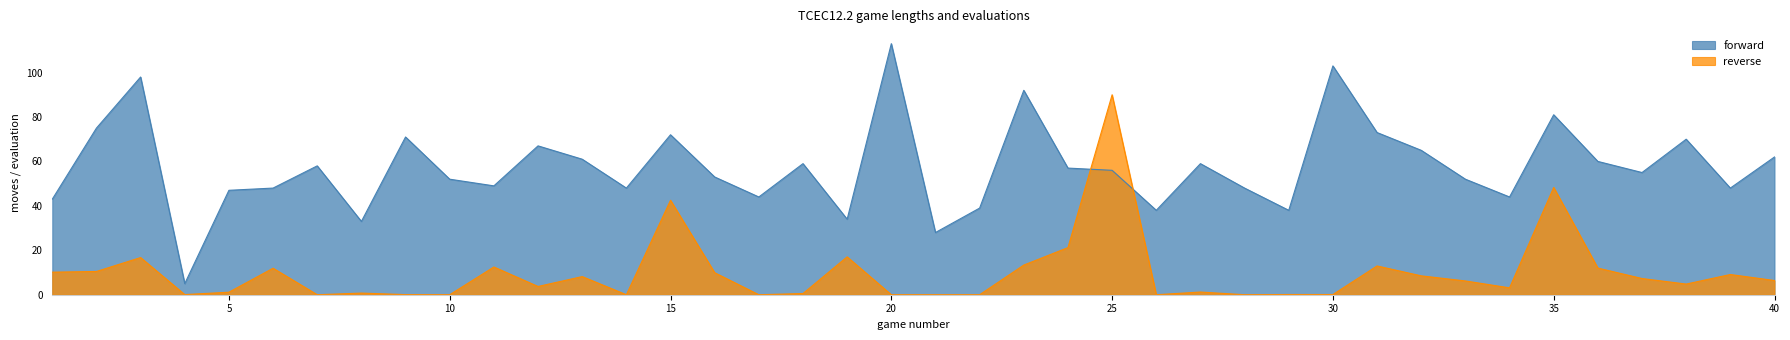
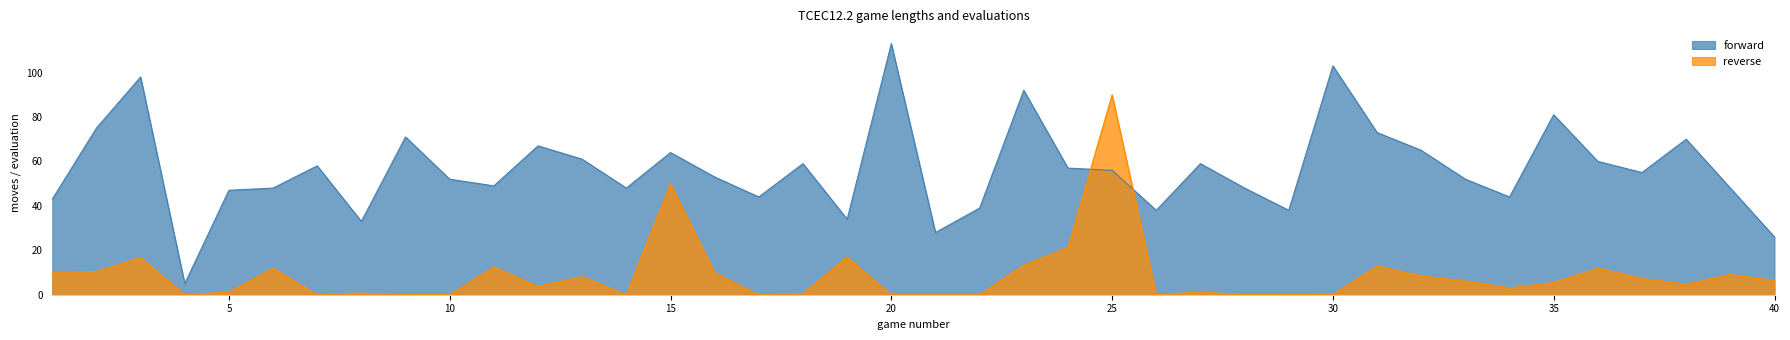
  {
    "forward": {
      "5": 47,
      "10": 52,
-     "15": 72,
+     "15": 64,
      "20": 113,
      "25": 56,
      "30": 103,
      "35": 81,
-     "40": 62
+     "40": 26
    },
    "reverse": {
      "5": 1,
      "10": 0,
-     "15": 43,
+     "15": 50,
      "20": 0,
      "25": 90,
      "30": 0,
-     "35": 48,
+     "35": 6,
      "40": 6
    }
  }
